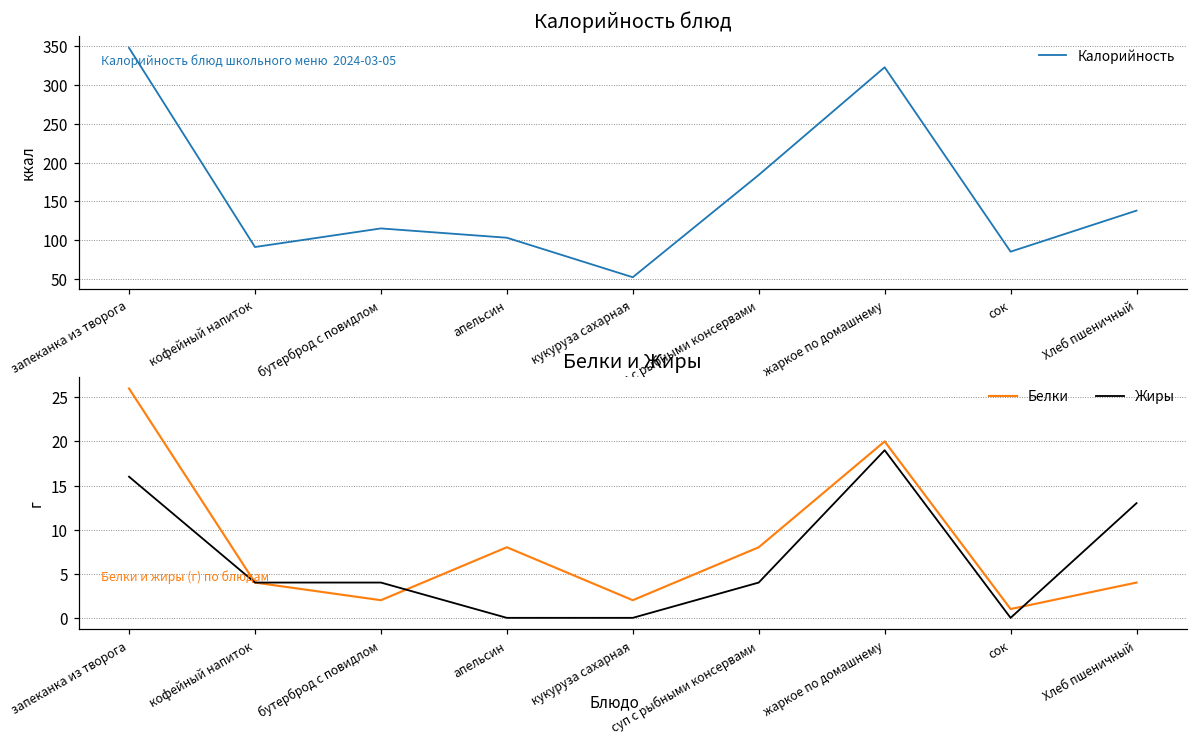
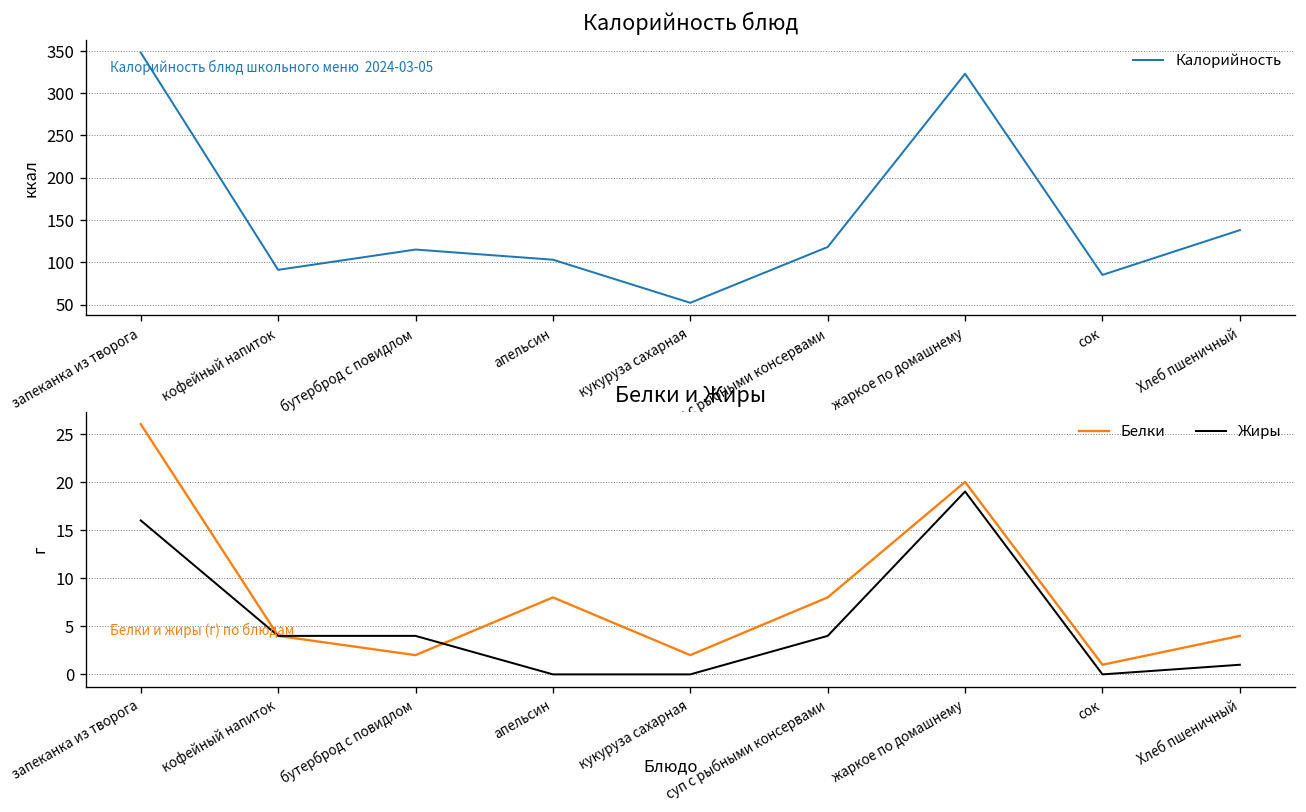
  {
    "Калорийность блюд": {
      "кофейный напиток": 90,
      "бутерброд с повидлом": 120,
      "апельсин": 100,
      "кукуруза сахарная": 50,
-     "суп с рыбными консервами": 180,
+     "суп с рыбными консервами": 120,
      "жаркое по домашнему": 320,
      "сок": 90,
      "Хлеб пшеничный": 140
    },
    "Белки и Жиры": {
      "Белки": {
        "запеканка из творога": 26,
        "бутерброд с повидлом": 2,
        "апельсин": 8,
        "кукуруза сахарная": 2,
        "суп с рыбными консервами": 8,
        "жаркое по домашнему": 20,
        "сок": 1,
        "Хлеб пшеничный": 4
      },
      "Жиры": {
        "запеканка из творога": 16,
        "бутерброд с повидлом": 4,
        "апельсин": 0,
        "кукуруза сахарная": 0,
        "суп с рыбными консервами": 4,
        "жаркое по домашнему": 19,
        "сок": 0,
-       "Хлеб пшеничный": 13
+       "Хлеб пшеничный": 1
      }
    }
  }
